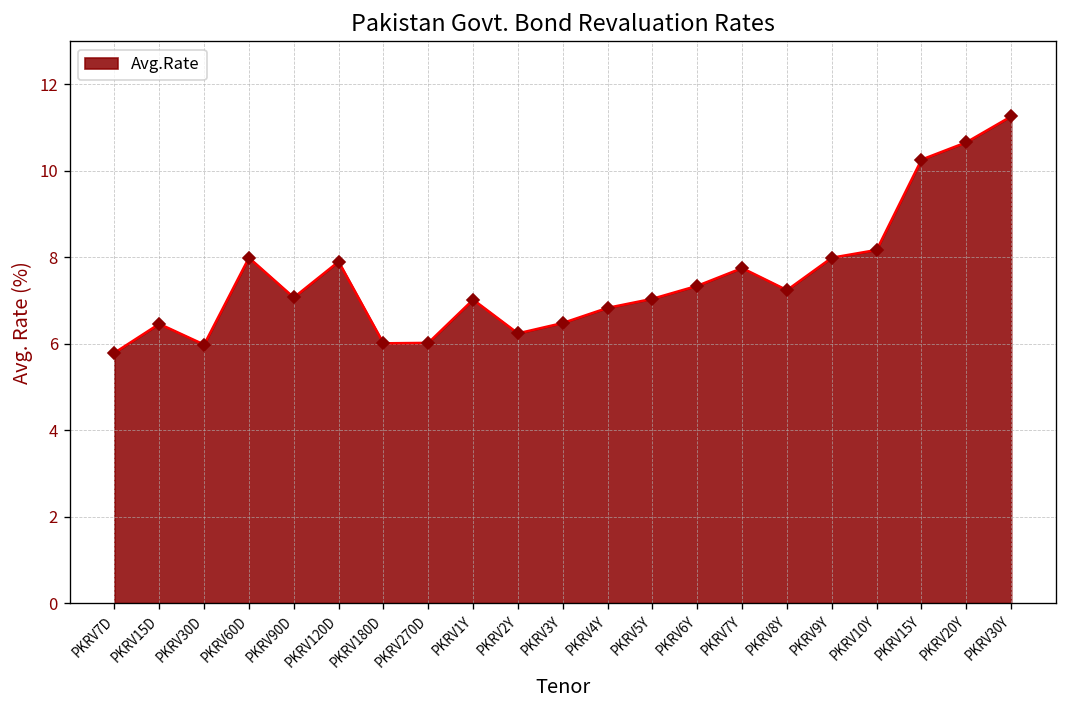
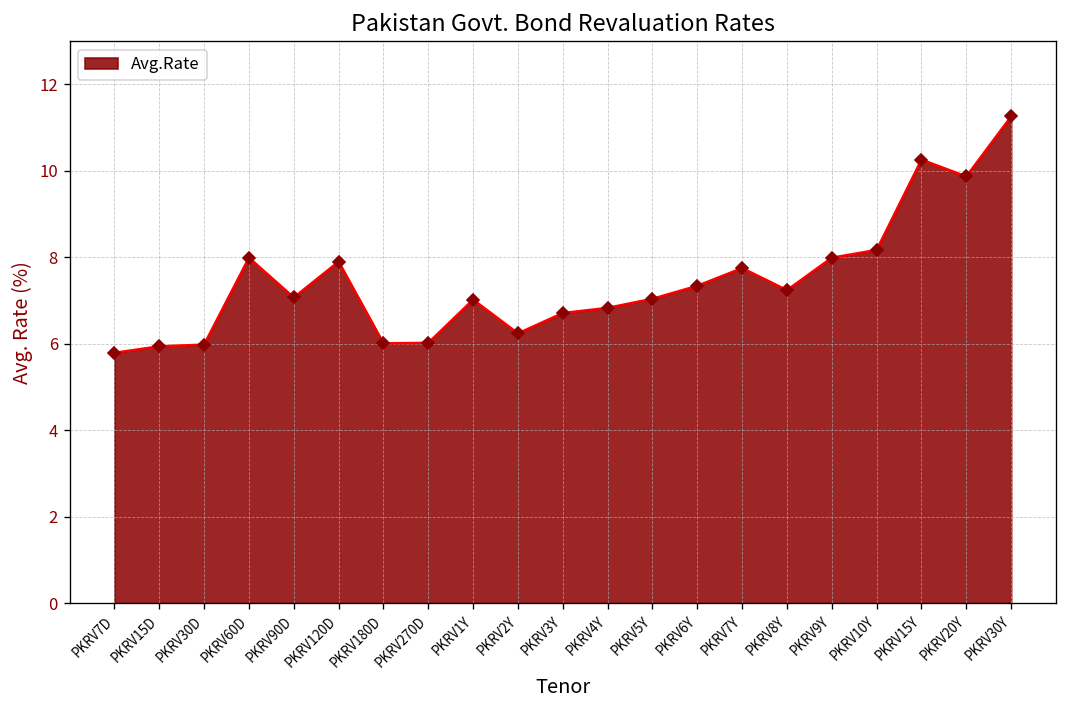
  {
    "PKRV7D": 5.8,
-   "PKRV15D": 6.5,
+   "PKRV15D": 5.9,
    "PKRV30D": 6.0,
    "PKRV60D": 8.0,
    "PKRV90D": 7.1,
    "PKRV120D": 7.9,
    "PKRV180D": 6.0,
    "PKRV270D": 6.0,
    "PKRV1Y": 7.0,
    "PKRV2Y": 6.2,
-   "PKRV3Y": 6.5,
+   "PKRV3Y": 6.7,
    "PKRV4Y": 6.8,
    "PKRV5Y": 7.0,
    "PKRV6Y": 7.3,
    "PKRV7Y": 7.8,
    "PKRV8Y": 7.2,
    "PKRV9Y": 8.0,
    "PKRV10Y": 8.2,
    "PKRV15Y": 10.3,
-   "PKRV20Y": 10.7,
+   "PKRV20Y": 9.9,
    "PKRV30Y": 11.3
  }
